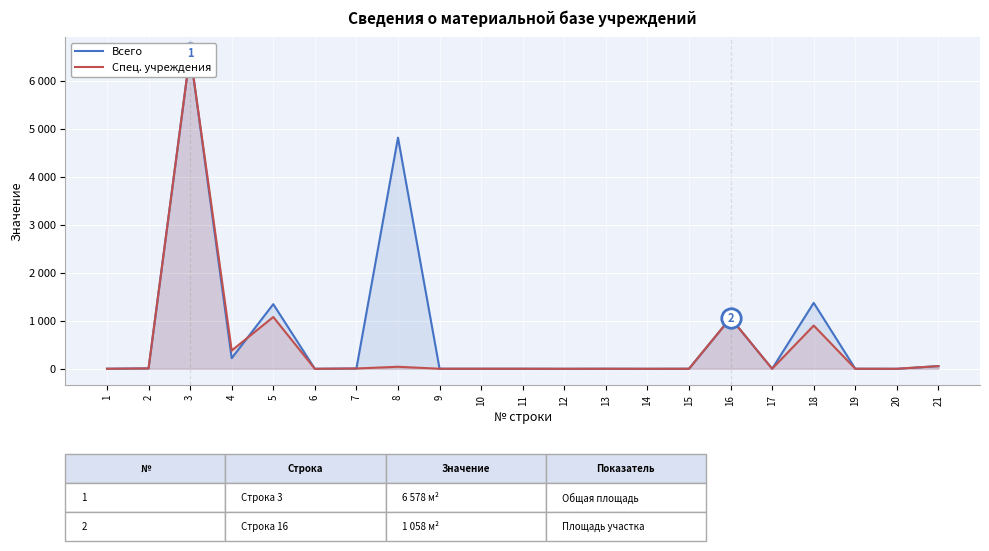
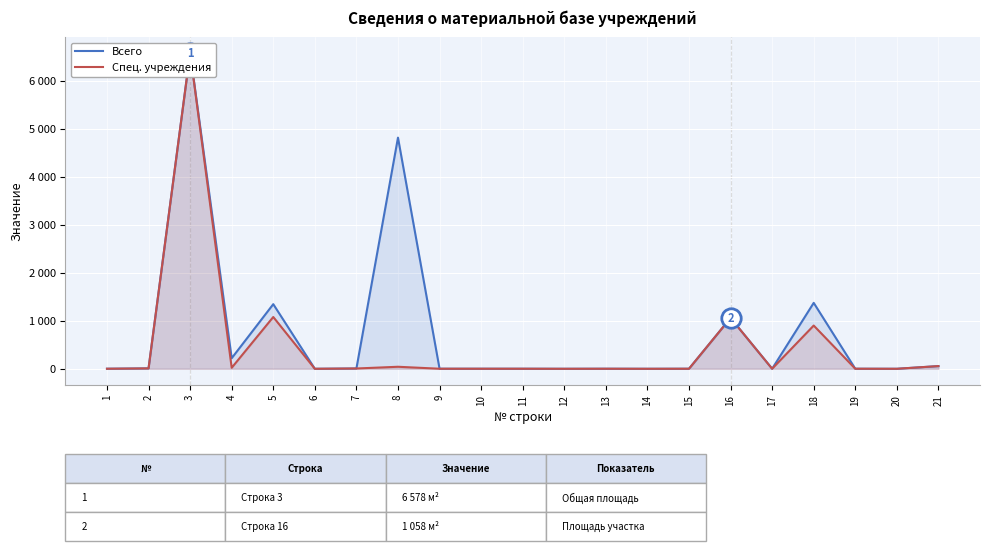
  {
    "Всего": {
      "4": 200,
      "5": 1300,
      "8": 4800,
      "18": 1400
    },
    "Спец. учреждения": {
-     "4": 400,
+     "4": 0,
      "5": 1100,
      "8": 0,
      "18": 900
    }
  }
